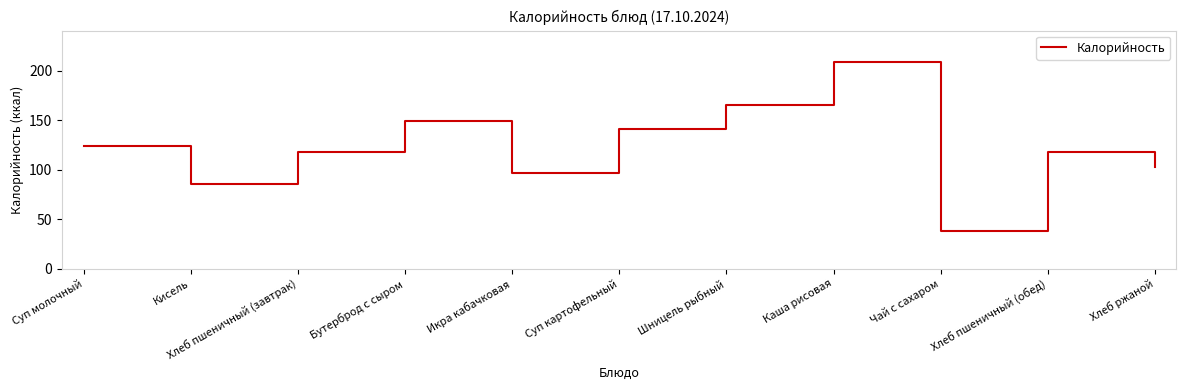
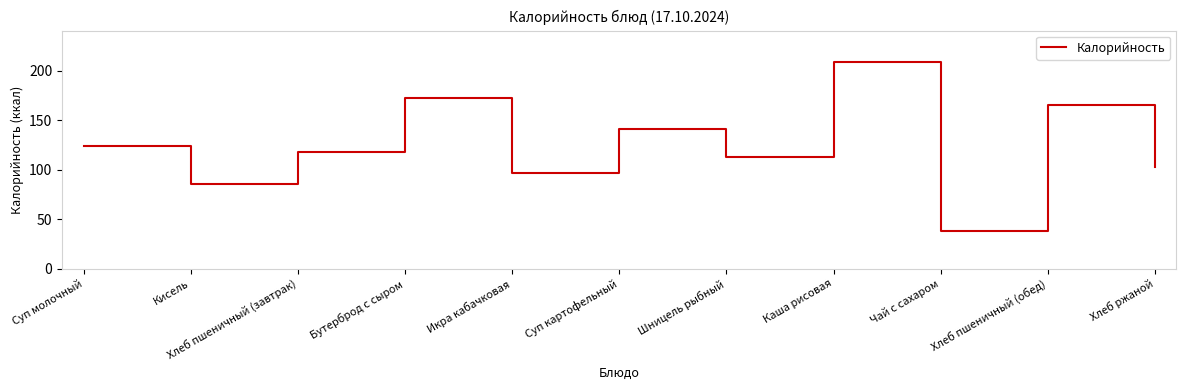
  {
    "Суп молочный": 120,
    "Кисель": 90,
    "Хлеб пшеничный (завтрак)": 120,
-   "Бутерброд с сыром": 150,
+   "Бутерброд с сыром": 170,
    "Икра кабачковая": 100,
    "Суп картофельный": 140,
-   "Шницель рыбный": 170,
+   "Шницель рыбный": 110,
    "Каша рисовая": 210,
    "Чай с сахаром": 40,
-   "Хлеб пшеничный (обед)": 120,
+   "Хлеб пшеничный (обед)": 170,
    "Хлеб ржаной": 100
  }
